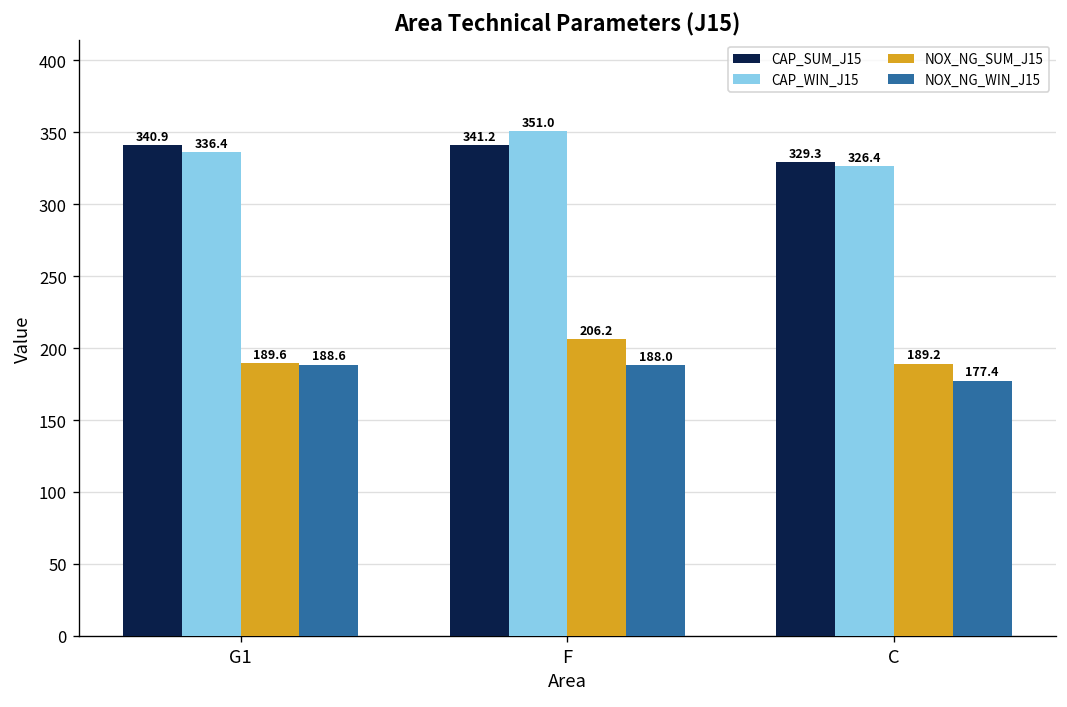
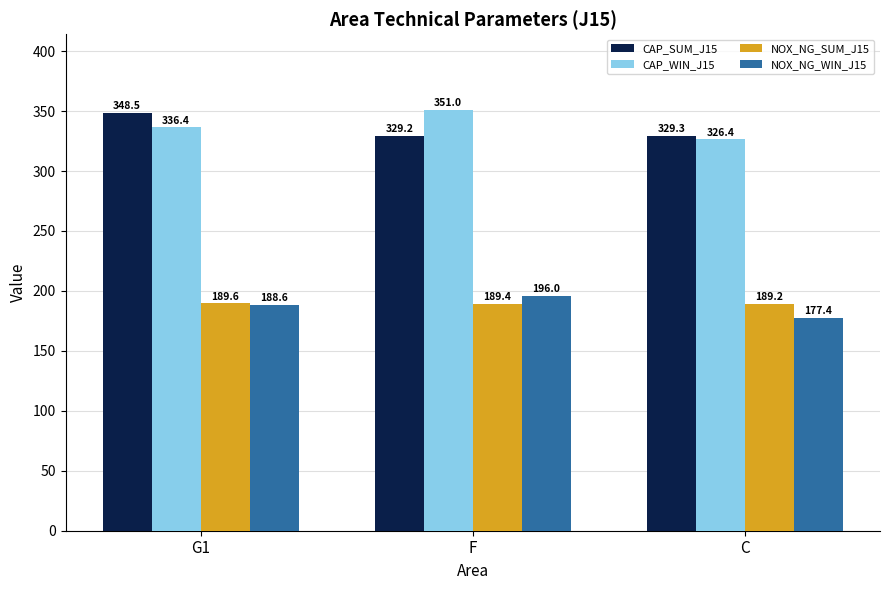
  {
    "CAP_SUM_J15": {
-     "G1": 340.9,
-     "F": 341.2,
+     "G1": 348.5,
+     "F": 329.2,
      "C": 329.3
    },
    "CAP_WIN_J15": {
      "G1": 336.4,
      "F": 351.0,
      "C": 326.4
    },
    "NOX_NG_SUM_J15": {
      "G1": 189.6,
-     "F": 206.2,
+     "F": 189.4,
      "C": 189.2
    },
    "NOX_NG_WIN_J15": {
      "G1": 188.6,
-     "F": 188.0,
+     "F": 196.0,
      "C": 177.4
    }
  }
